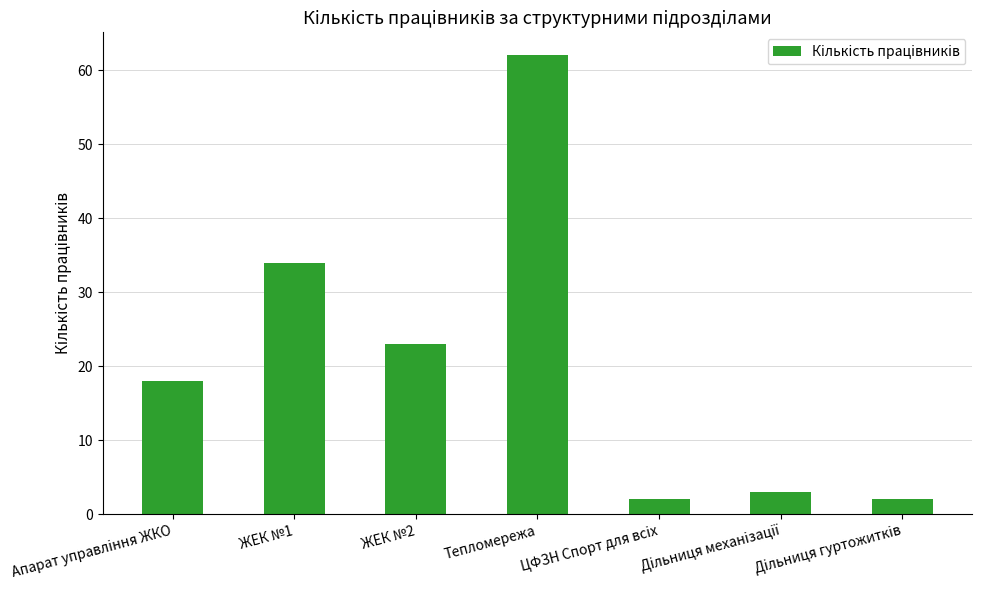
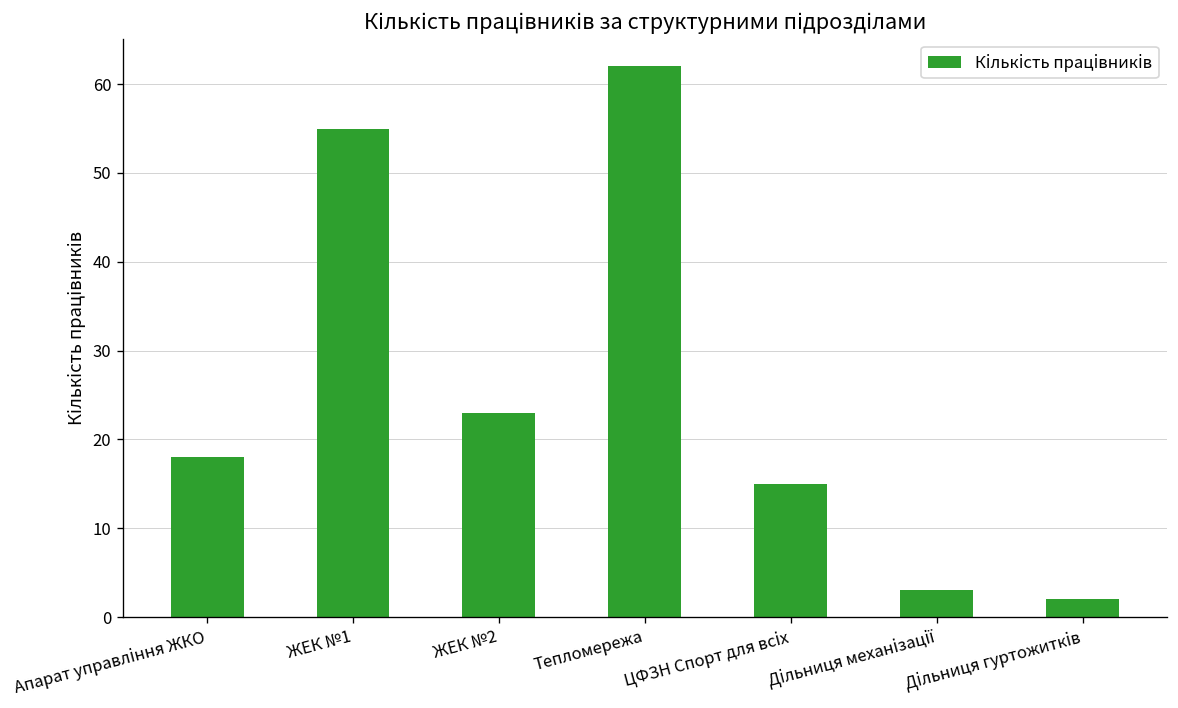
  {
    "Апарат управління ЖКО": 18,
-   "ЖЕК №1": 34,
+   "ЖЕК №1": 55,
    "ЖЕК №2": 23,
    "Тепломережа": 62,
-   "ЦФЗН Спорт для всіх": 2,
+   "ЦФЗН Спорт для всіх": 15,
    "Дільниця механізації": 3,
    "Дільниця гуртожитків": 2
  }
